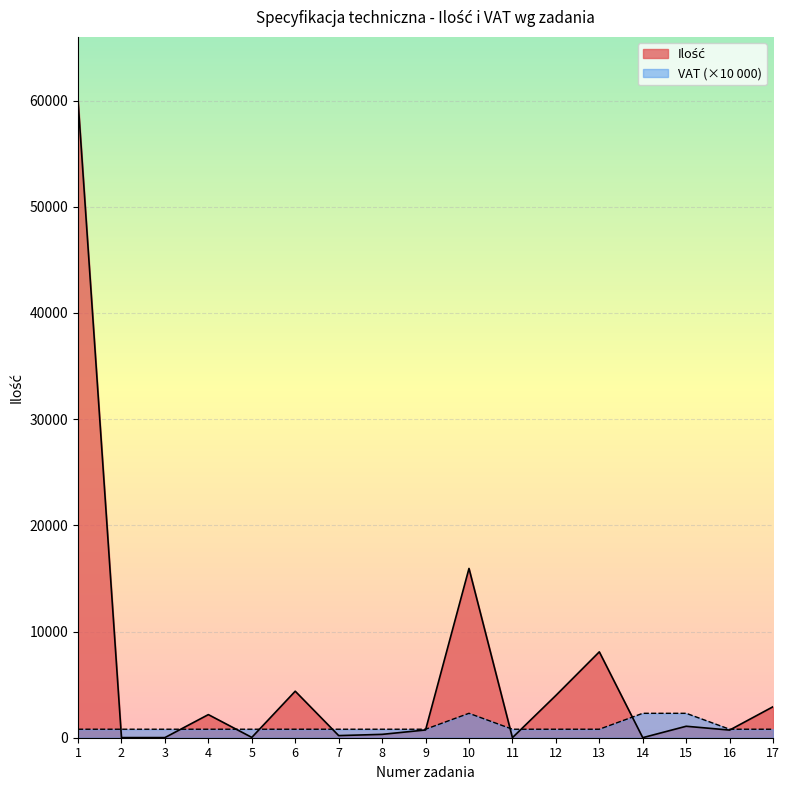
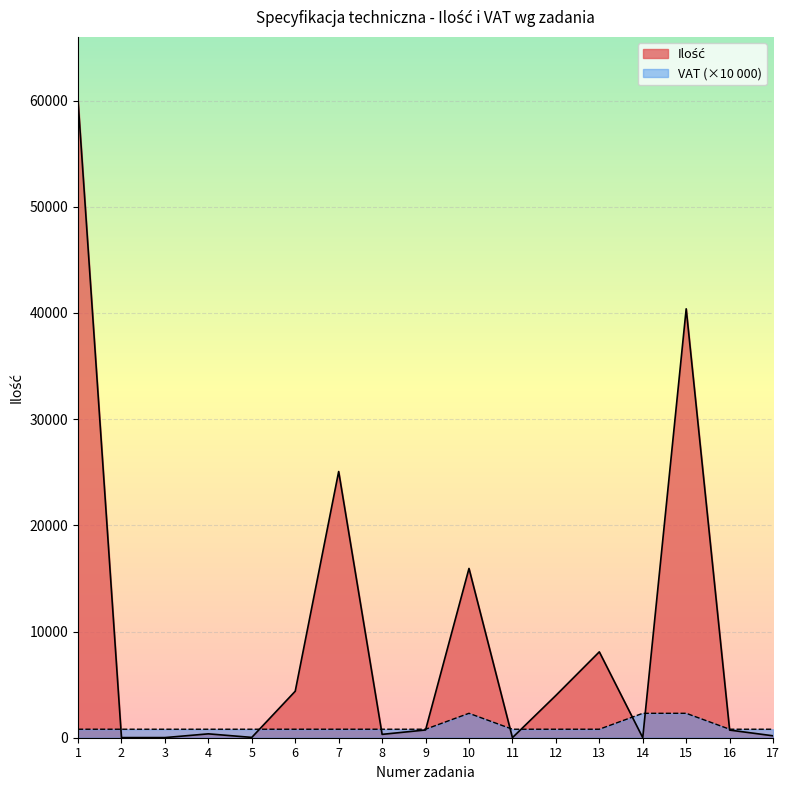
  {
    "Ilość": {
      "1": 60000,
      "2": 0,
      "3": 0,
-     "4": 2200,
+     "4": 400,
      "5": 0,
      "6": 4400,
-     "7": 200,
+     "7": 25100,
      "8": 300,
      "10": 15900,
      "11": 0,
      "12": 4000,
      "13": 8100,
      "14": 0,
-     "15": 1100,
-     "17": 2900
+     "15": 40400,
+     "17": 200
    },
    "VAT (×10 000)": {
      "1": 800,
      "2": 800,
      "3": 800,
      "4": 800,
      "5": 800,
      "6": 800,
      "7": 800,
      "8": 800,
      "10": 2300,
      "11": 800,
      "12": 800,
      "13": 800,
      "14": 2300,
      "15": 2300,
      "17": 800
    }
  }
